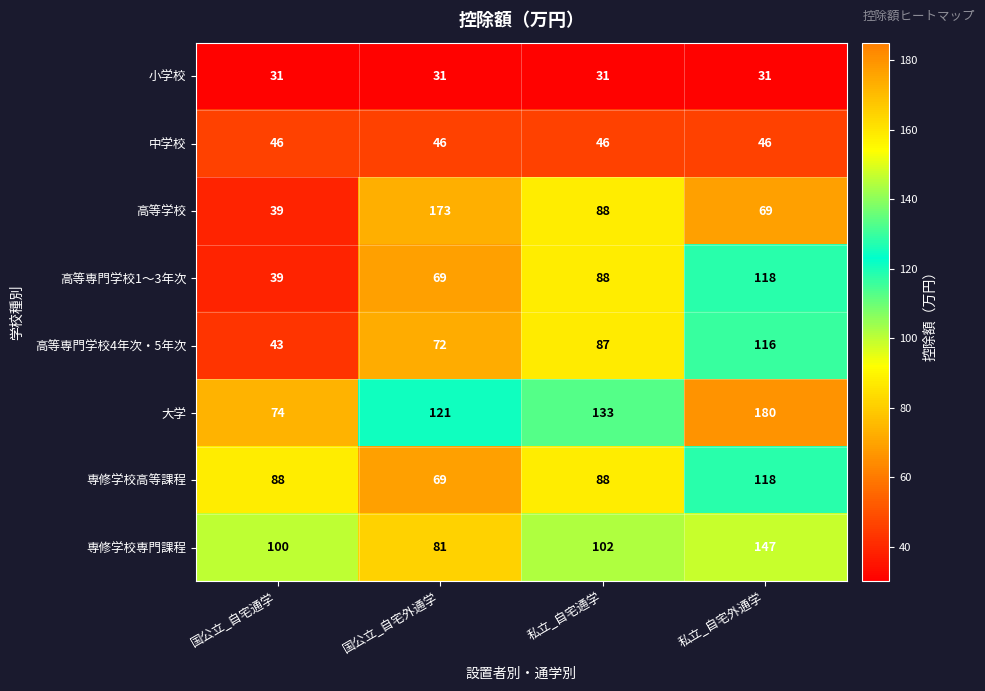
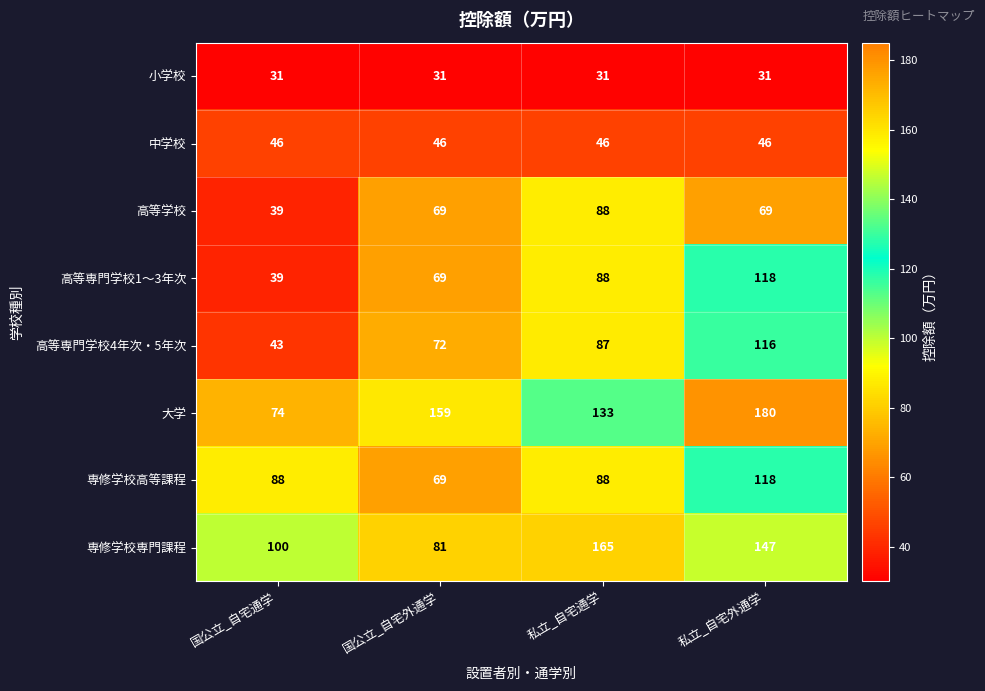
  {
    "小学校": {
      "国公立_自宅通学": 31,
      "国公立_自宅外通学": 31,
      "私立_自宅通学": 31,
      "私立_自宅外通学": 31
    },
    "中学校": {
      "国公立_自宅通学": 46,
      "国公立_自宅外通学": 46,
      "私立_自宅通学": 46,
      "私立_自宅外通学": 46
    },
    "高等学校": {
      "国公立_自宅通学": 39,
-     "国公立_自宅外通学": 173,
+     "国公立_自宅外通学": 69,
      "私立_自宅通学": 88,
      "私立_自宅外通学": 69
    },
    "高等専門学校1～3年次": {
      "国公立_自宅通学": 39,
      "国公立_自宅外通学": 69,
      "私立_自宅通学": 88,
      "私立_自宅外通学": 118
    },
    "高等専門学校4年次・5年次": {
      "国公立_自宅通学": 43,
      "国公立_自宅外通学": 72,
      "私立_自宅通学": 87,
      "私立_自宅外通学": 116
    },
    "大学": {
      "国公立_自宅通学": 74,
-     "国公立_自宅外通学": 121,
+     "国公立_自宅外通学": 159,
      "私立_自宅通学": 133,
      "私立_自宅外通学": 180
    },
    "専修学校高等課程": {
      "国公立_自宅通学": 88,
      "国公立_自宅外通学": 69,
      "私立_自宅通学": 88,
      "私立_自宅外通学": 118
    },
    "専修学校専門課程": {
      "国公立_自宅通学": 100,
      "国公立_自宅外通学": 81,
-     "私立_自宅通学": 102,
+     "私立_自宅通学": 165,
      "私立_自宅外通学": 147
    }
  }
